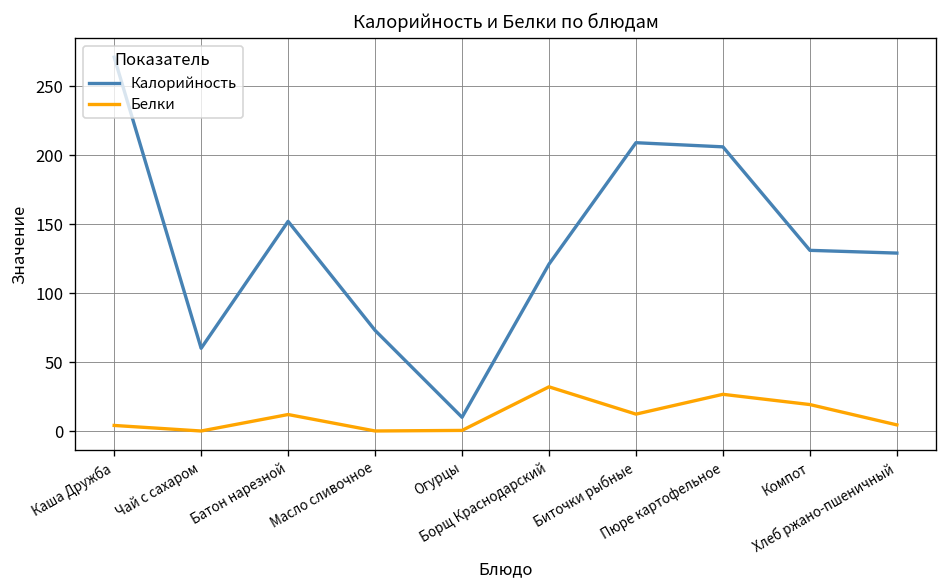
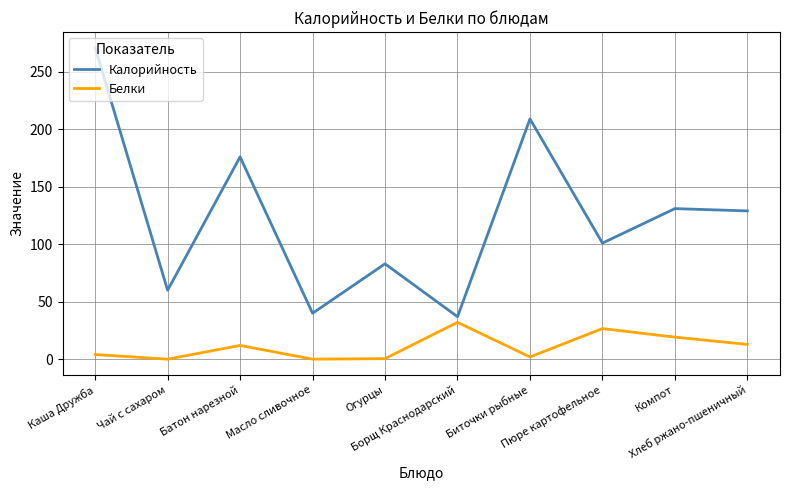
  {
    "Калорийность": {
      "Чай с сахаром": 60,
-     "Батон нарезной": 152,
-     "Масло сливочное": 73,
-     "Огурцы": 10,
-     "Борщ Краснодарский": 121,
+     "Батон нарезной": 176,
+     "Масло сливочное": 40,
+     "Огурцы": 83,
+     "Борщ Краснодарский": 37,
      "Биточки рыбные": 209,
-     "Пюре картофельное": 206,
+     "Пюре картофельное": 101,
      "Компот": 131,
      "Хлеб ржано-пшеничный": 129
    },
    "Белки": {
      "Каша Дружба": 4,
      "Чай с сахаром": 0,
      "Батон нарезной": 12,
      "Масло сливочное": 0,
      "Огурцы": 1,
      "Борщ Краснодарский": 32,
-     "Биточки рыбные": 12,
+     "Биточки рыбные": 2,
      "Пюре картофельное": 27,
      "Компот": 19,
-     "Хлеб ржано-пшеничный": 5
+     "Хлеб ржано-пшеничный": 13
    }
  }
